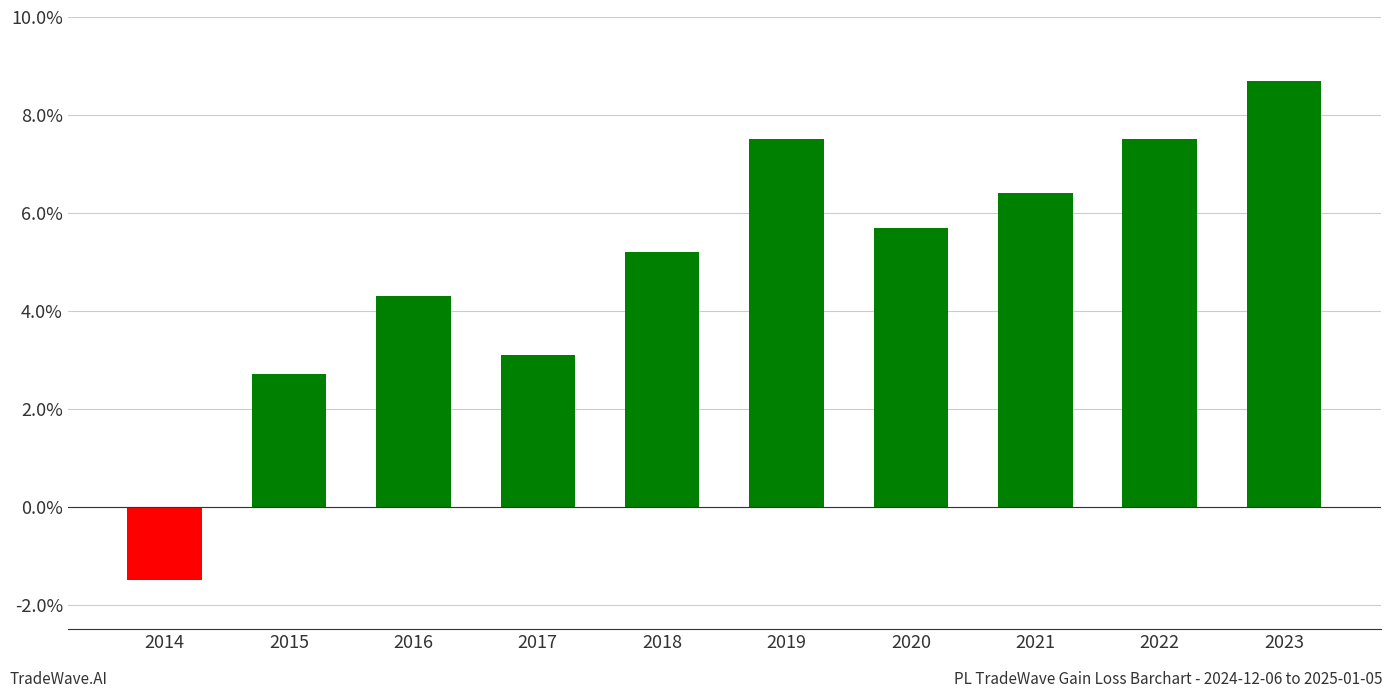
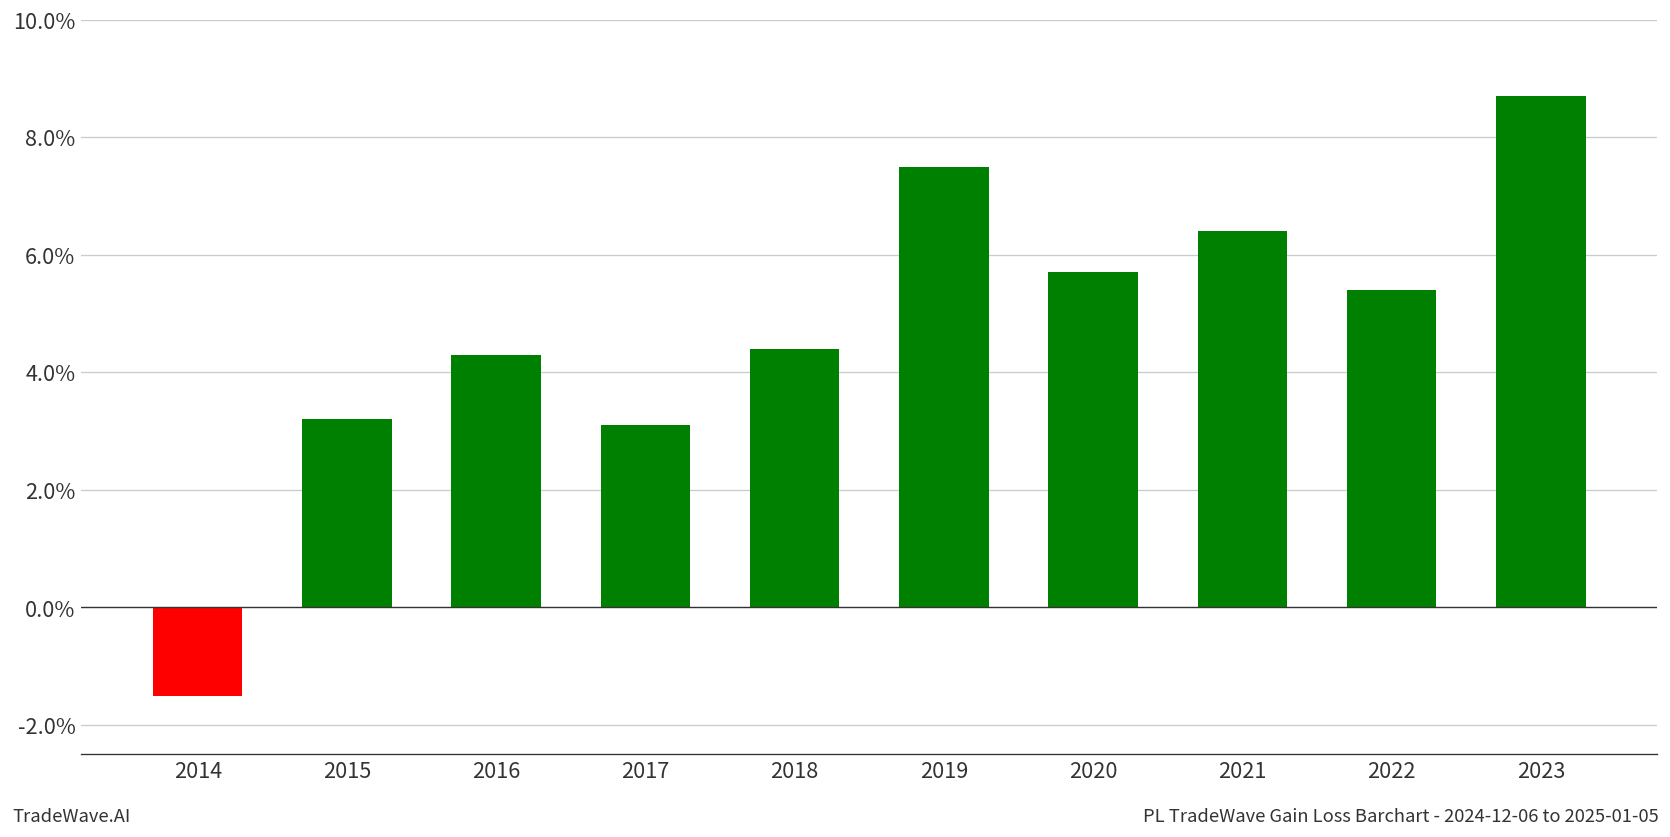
  {
    "2014": "-1.5%",
-   "2015": "2.7%",
+   "2015": "3.2%",
    "2016": "4.3%",
    "2017": "3.1%",
-   "2018": "5.2%",
+   "2018": "4.4%",
    "2019": "7.5%",
    "2020": "5.7%",
    "2021": "6.4%",
-   "2022": "7.5%",
+   "2022": "5.4%",
    "2023": "8.7%"
  }
